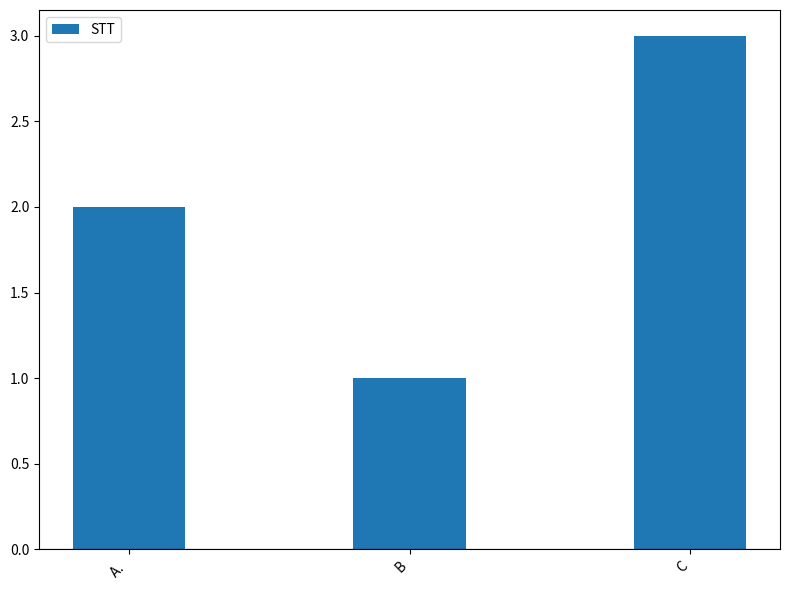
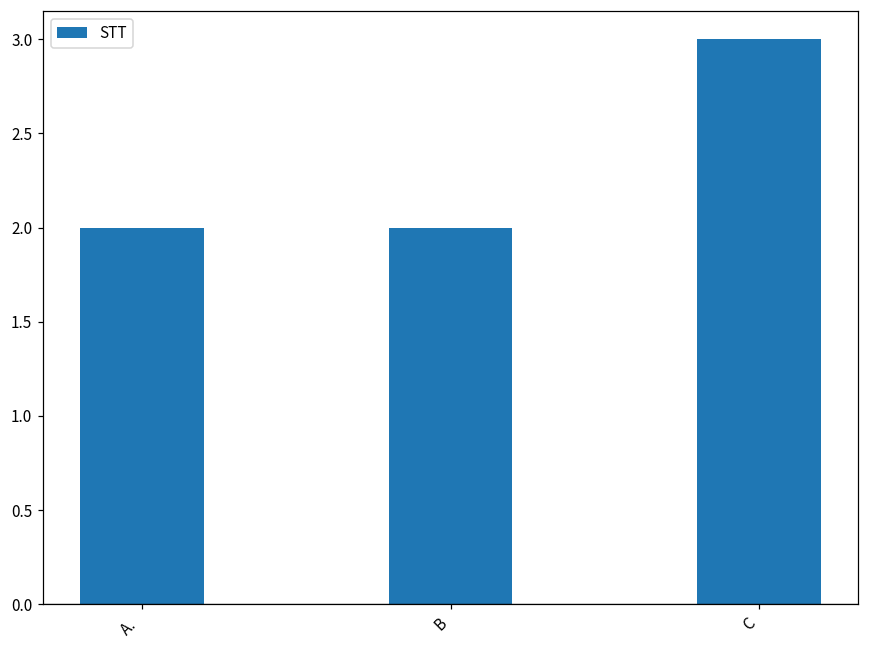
  {
    "A.": 2,
-   "B": 1,
+   "B": 2,
    "C": 3
  }
